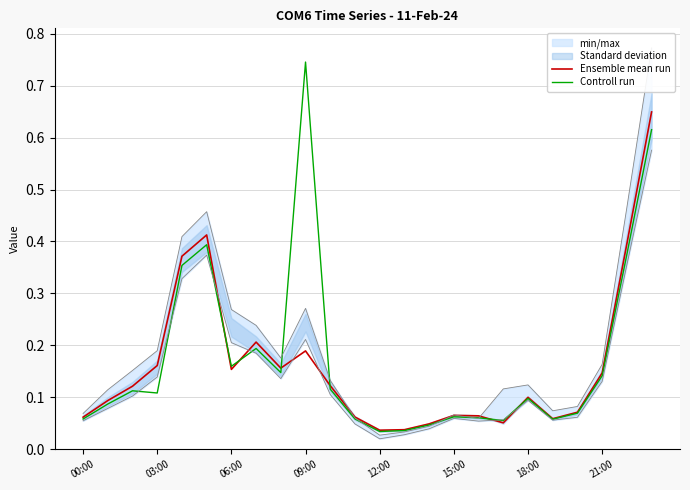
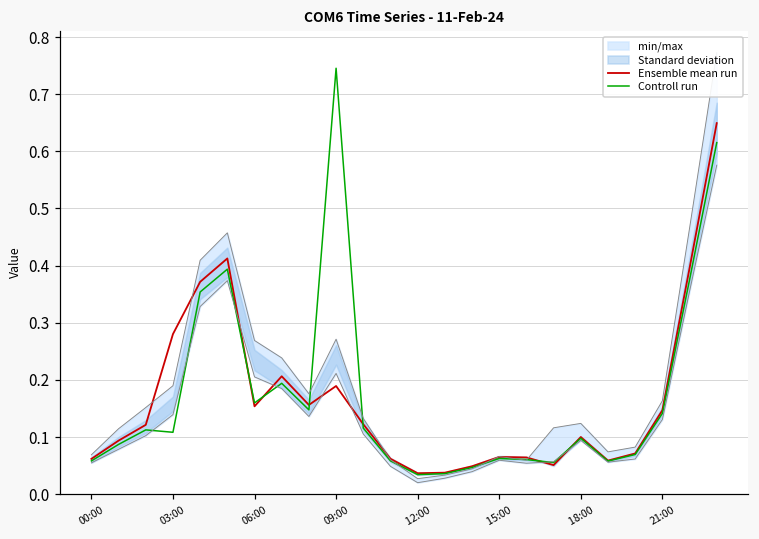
  {
    "Ensemble mean run": {
-     "03:00": 0.16,
+     "03:00": 0.28,
      "06:00": 0.15,
      "09:00": 0.19,
      "21:00": 0.15
    },
    "Controll run": {
      "03:00": 0.11,
      "06:00": 0.16,
      "09:00": 0.75,
      "21:00": 0.14
    }
  }
